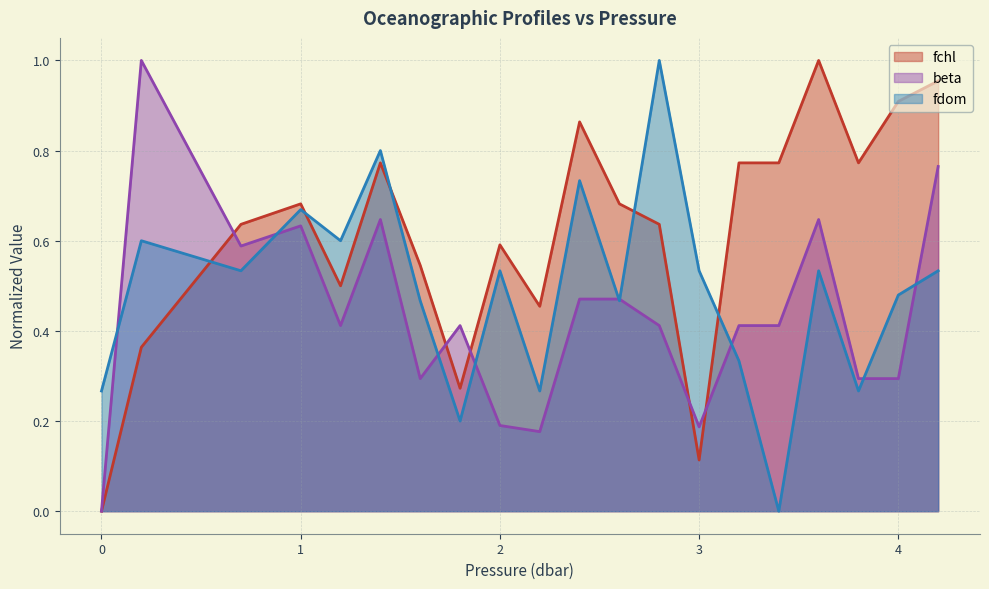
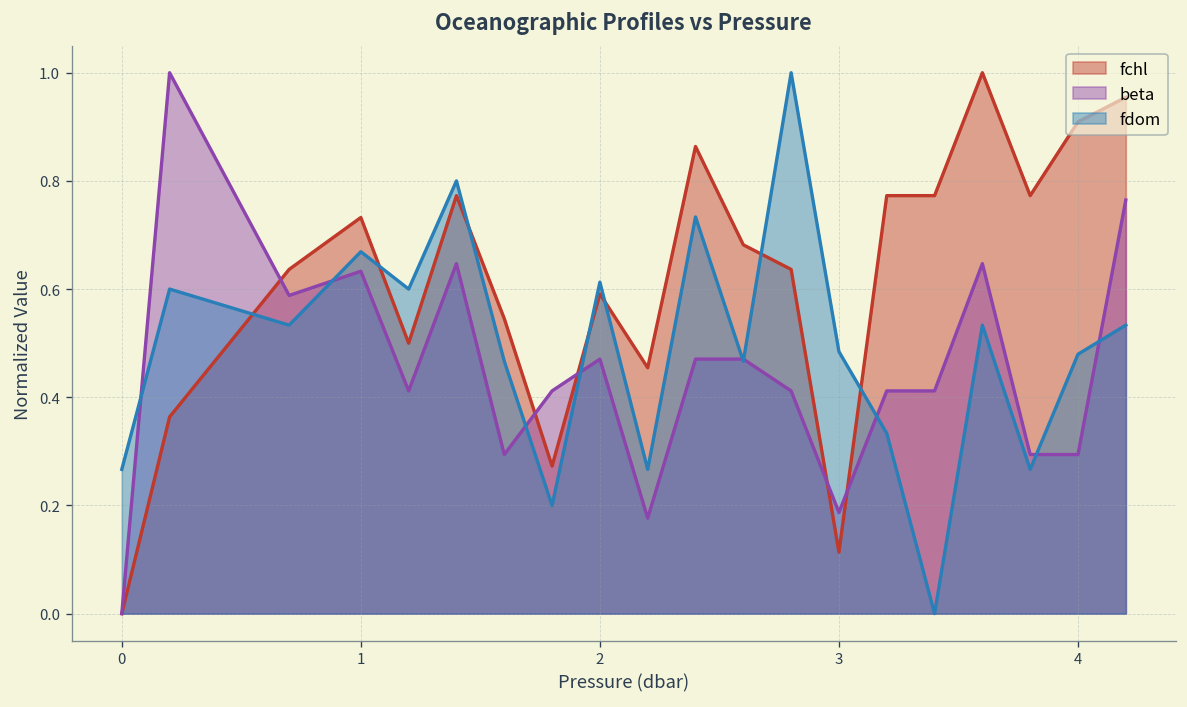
  {
    "fchl": {
-     "1": 0.68,
+     "1": 0.73,
      "2": 0.59,
      "3": 0.11
    },
    "beta": {
      "1": 0.63,
-     "2": 0.19,
+     "2": 0.47,
      "3": 0.19,
      "4": 0.29
    },
    "fdom": {
      "0": 0.27,
      "1": 0.67,
-     "2": 0.53,
-     "3": 0.53,
+     "2": 0.61,
+     "3": 0.48,
      "4": 0.48
    }
  }
